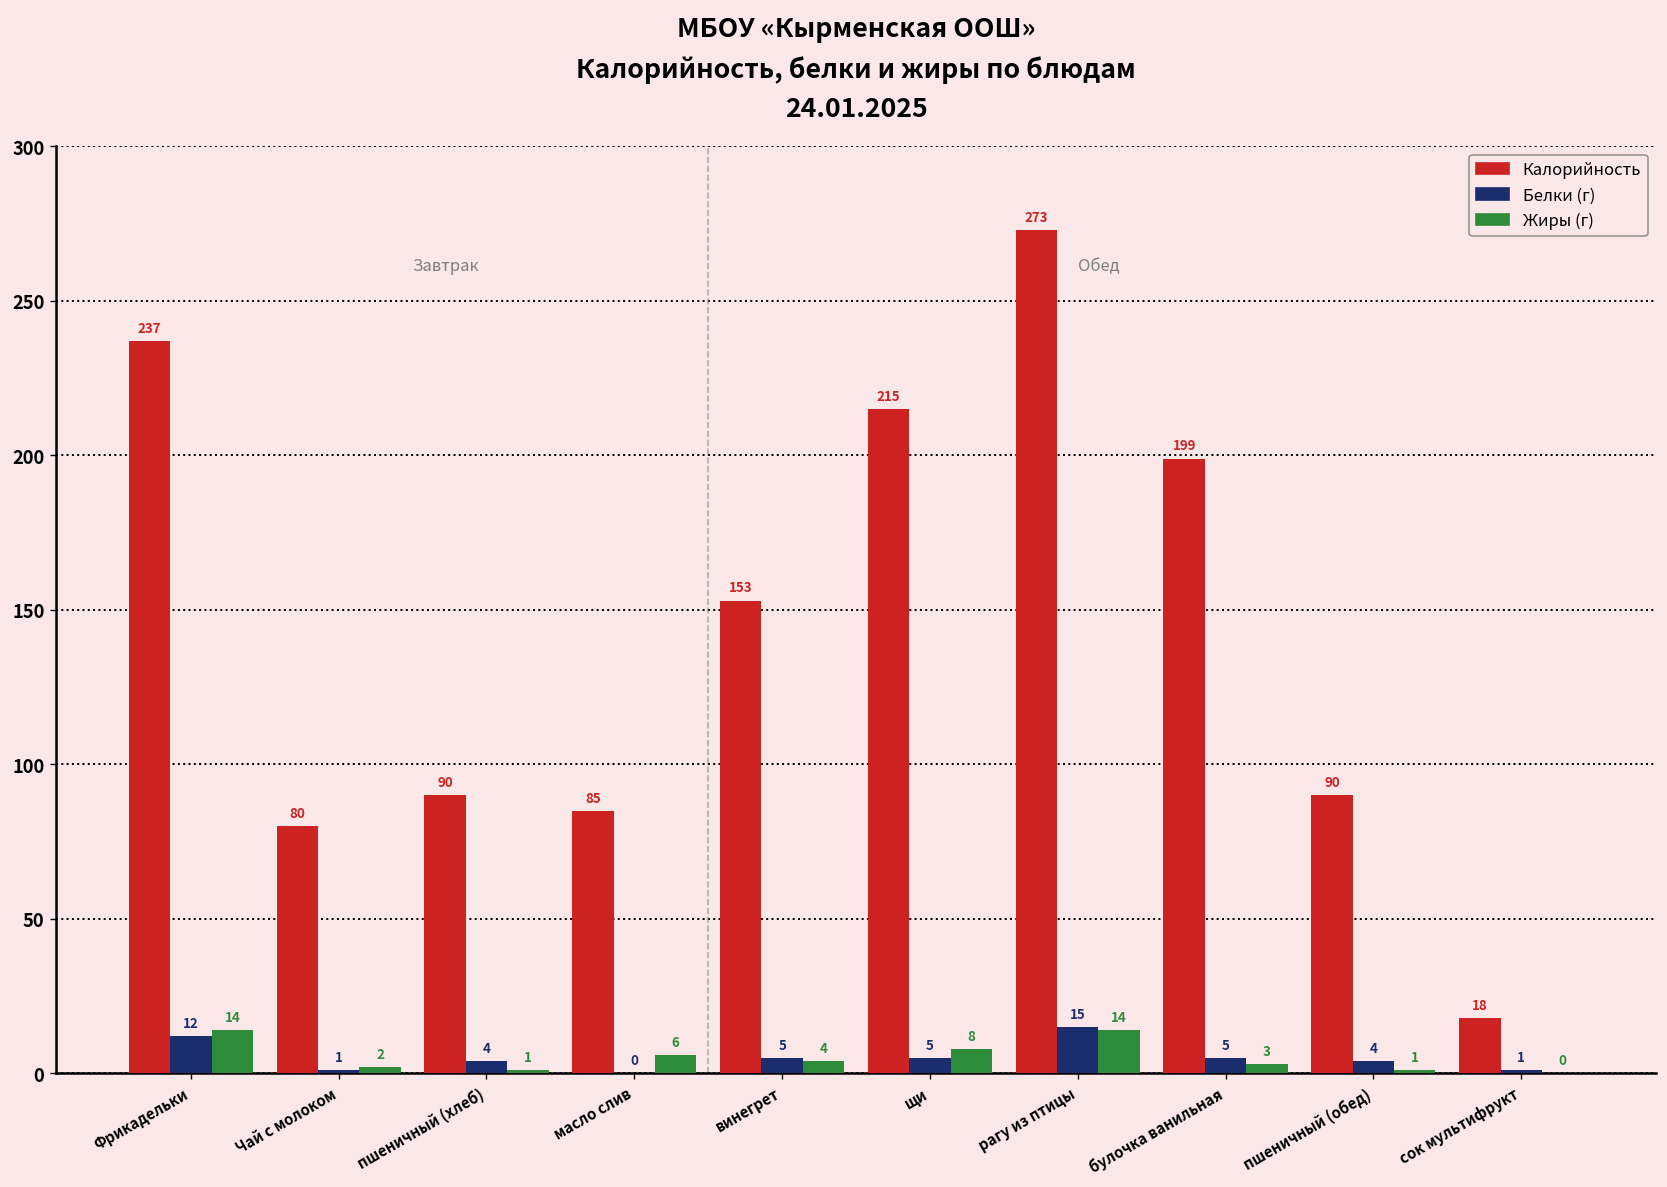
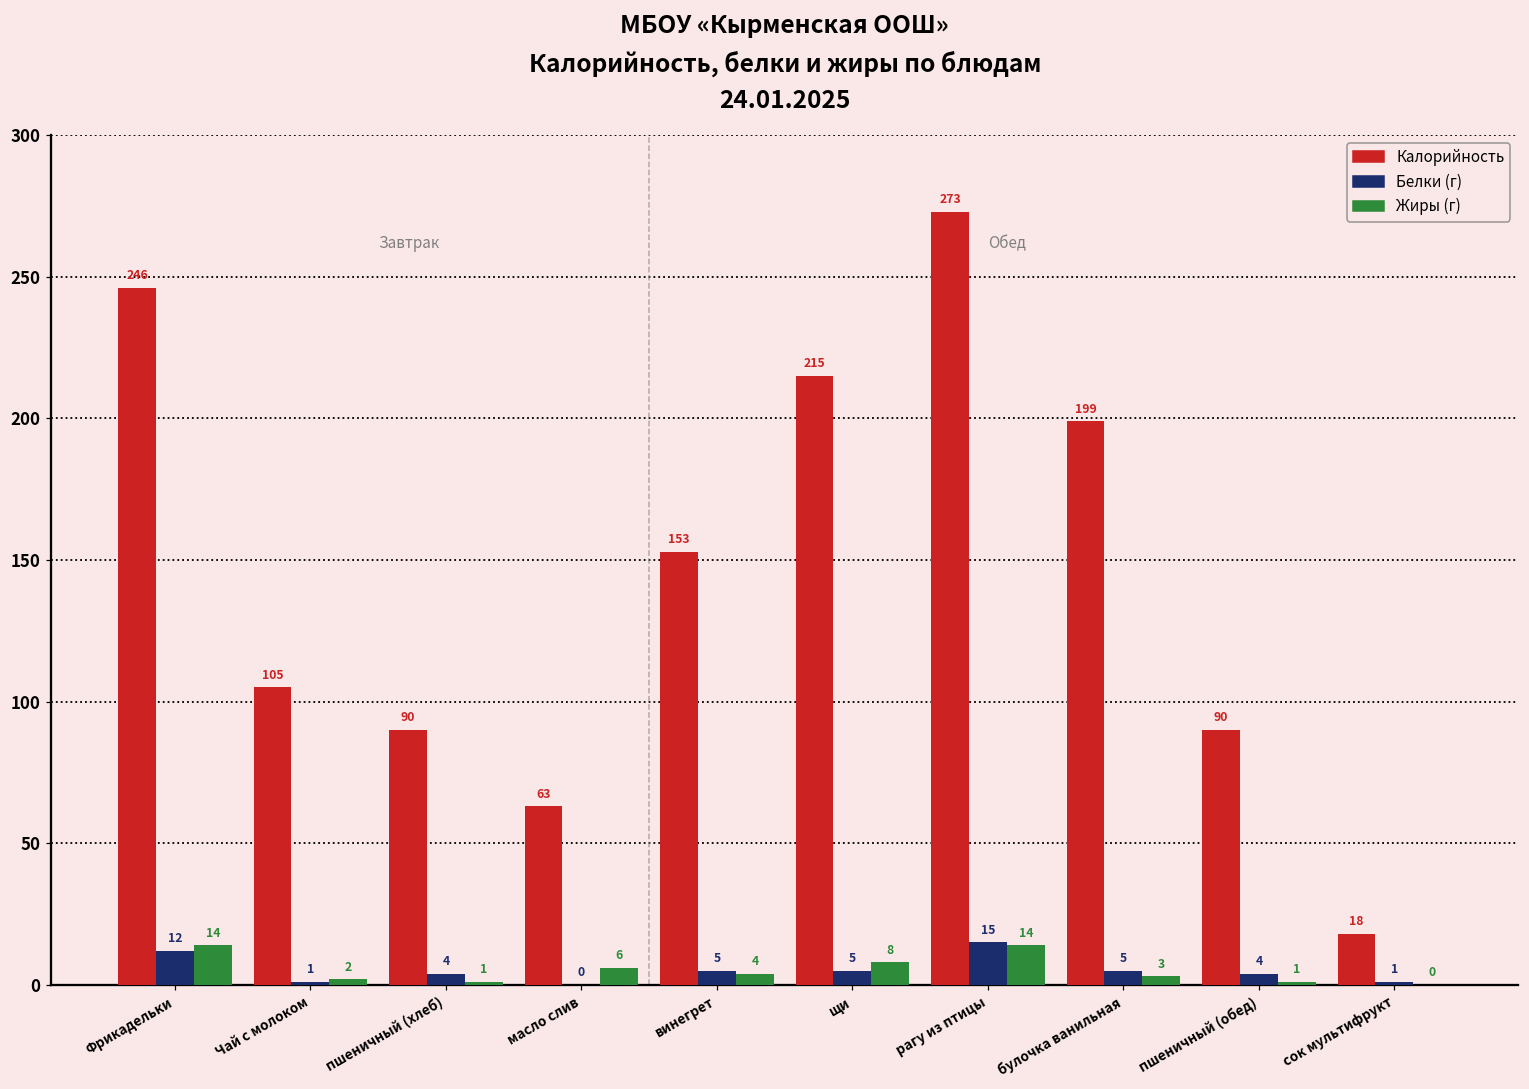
  {
    "Калорийность": {
-     "Фрикадельки": 237,
-     "Чай с молоком": 80,
+     "Фрикадельки": 246,
+     "Чай с молоком": 105,
      "пшеничный (хлеб)": 90,
-     "масло слив": 85,
+     "масло слив": 63,
      "винегрет": 153,
      "щи": 215,
      "рагу из птицы": 273,
      "булочка ванильная": 199,
      "пшеничный (обед)": 90,
      "сок мультифрукт": 18
    }
  }
